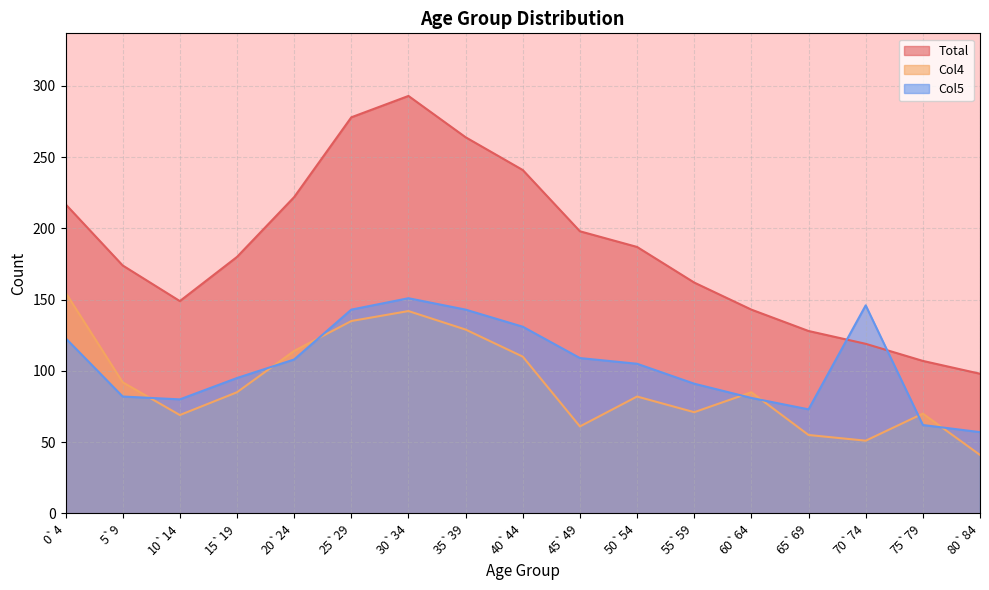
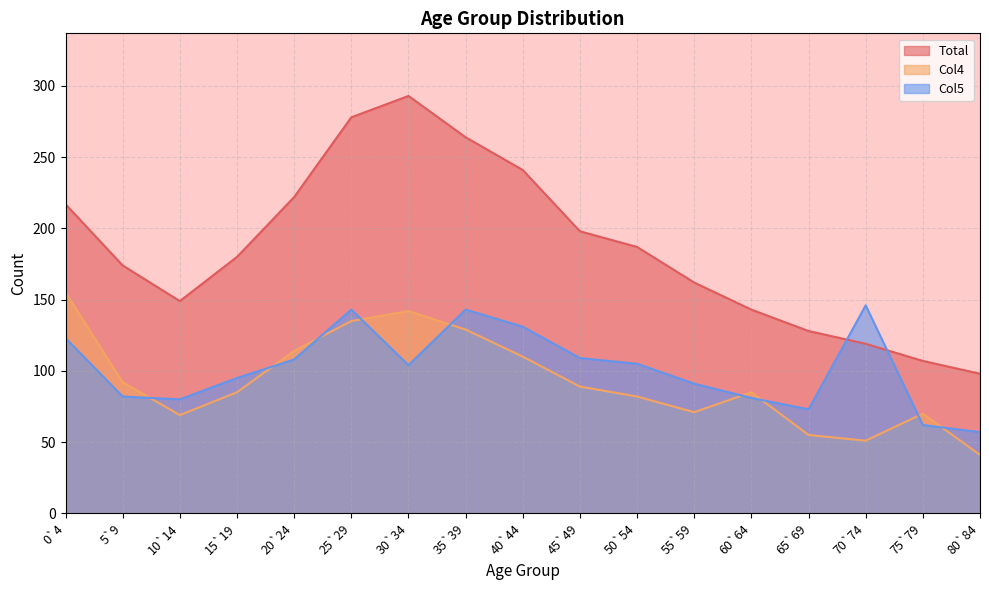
  {
    "Total": {
      "0`4": 217,
      "5`9": 174,
      "10`14": 149,
      "15`19": 180,
      "20`24": 222,
      "25`29": 278,
      "30`34": 293,
      "35`39": 264,
      "40`44": 241,
      "45`49": 198,
      "50`54": 187,
      "55`59": 162,
      "60`64": 143,
      "65`69": 128,
      "70`74": 119,
      "75`79": 107,
      "80`84": 98
    },
    "Col4": {
      "0`4": 155,
      "5`9": 92,
      "10`14": 69,
      "15`19": 85,
      "20`24": 114,
      "25`29": 135,
      "30`34": 142,
      "35`39": 129,
      "40`44": 110,
-     "45`49": 61,
+     "45`49": 89,
      "50`54": 82,
      "55`59": 71,
      "60`64": 85,
      "65`69": 55,
      "70`74": 51,
      "75`79": 70,
      "80`84": 41
    },
    "Col5": {
      "0`4": 123,
      "5`9": 82,
      "10`14": 80,
      "15`19": 95,
      "20`24": 108,
      "25`29": 143,
-     "30`34": 151,
+     "30`34": 104,
      "35`39": 143,
      "40`44": 131,
      "45`49": 109,
      "50`54": 105,
      "55`59": 91,
      "60`64": 81,
      "65`69": 73,
      "70`74": 146,
      "75`79": 62,
      "80`84": 57
    }
  }
